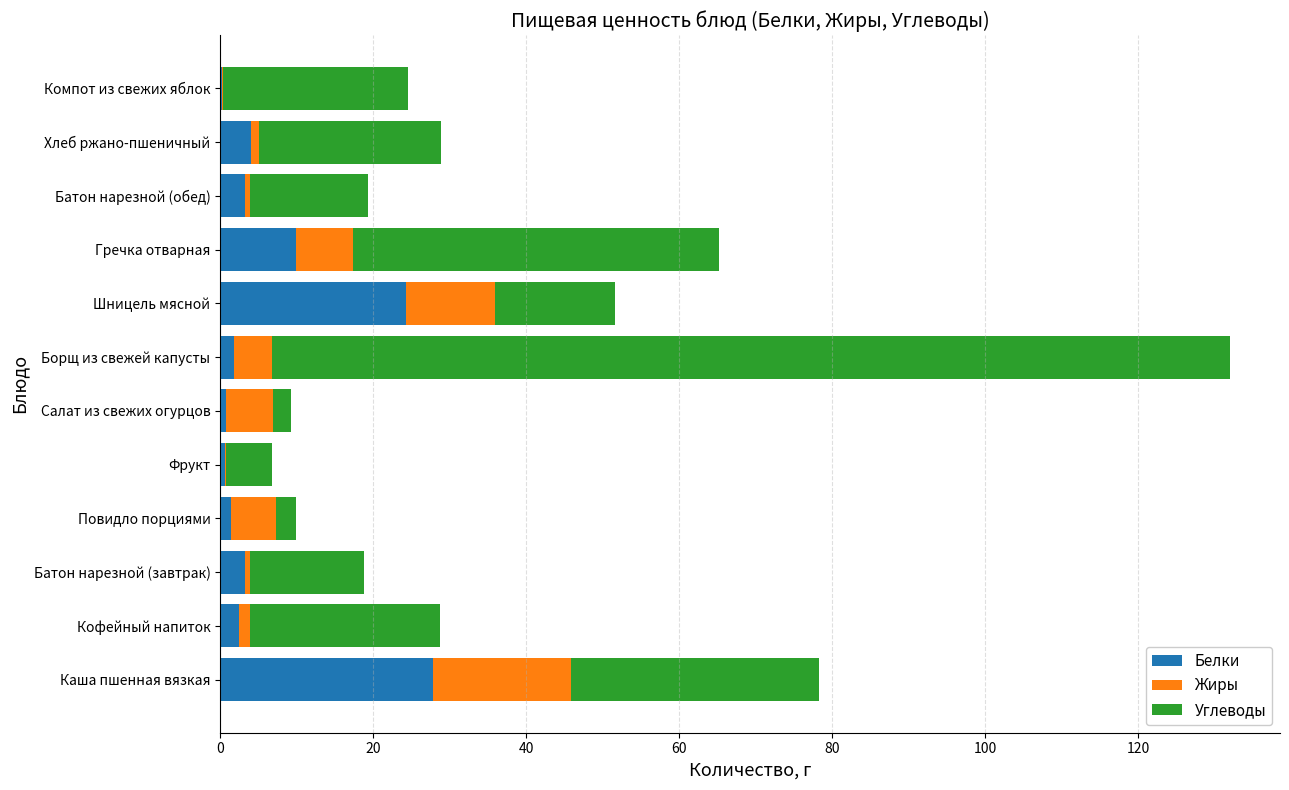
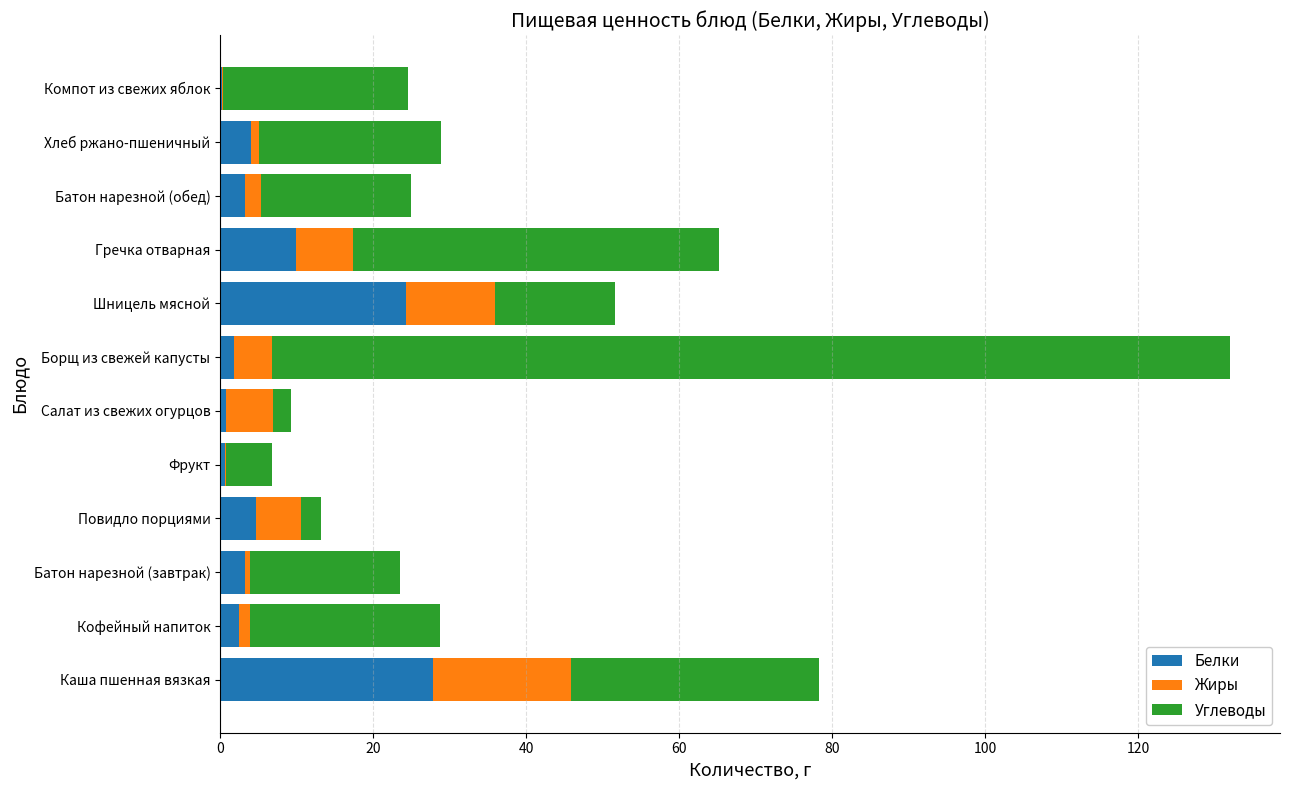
  {
    "Белки": {
      "Хлеб ржано-пшеничный": 4,
      "Батон нарезной (обед)": 3,
      "Гречка отварная": 10,
      "Шницель мясной": 24,
      "Борщ из свежей капусты": 2,
      "Салат из свежих огурцов": 1,
      "Фрукт": 1,
-     "Повидло порциями": 1,
+     "Повидло порциями": 5,
      "Батон нарезной (завтрак)": 3,
      "Кофейный напиток": 2,
      "Каша пшенная вязкая": 28
    },
    "Жиры": {
      "Хлеб ржано-пшеничный": 1,
-     "Батон нарезной (обед)": 1,
+     "Батон нарезной (обед)": 2,
      "Гречка отварная": 7,
      "Шницель мясной": 12,
      "Борщ из свежей капусты": 5,
      "Салат из свежих огурцов": 6,
      "Повидло порциями": 6,
      "Батон нарезной (завтрак)": 1,
      "Кофейный напиток": 1,
      "Каша пшенная вязкая": 18
    },
    "Углеводы": {
      "Компот из свежих яблок": 24,
      "Хлеб ржано-пшеничный": 24,
-     "Батон нарезной (обед)": 15,
+     "Батон нарезной (обед)": 20,
      "Гречка отварная": 48,
      "Шницель мясной": 16,
      "Борщ из свежей капусты": 125,
      "Салат из свежих огурцов": 2,
      "Фрукт": 6,
      "Повидло порциями": 3,
-     "Батон нарезной (завтрак)": 15,
+     "Батон нарезной (завтрак)": 20,
      "Кофейный напиток": 25,
      "Каша пшенная вязкая": 32
    }
  }
